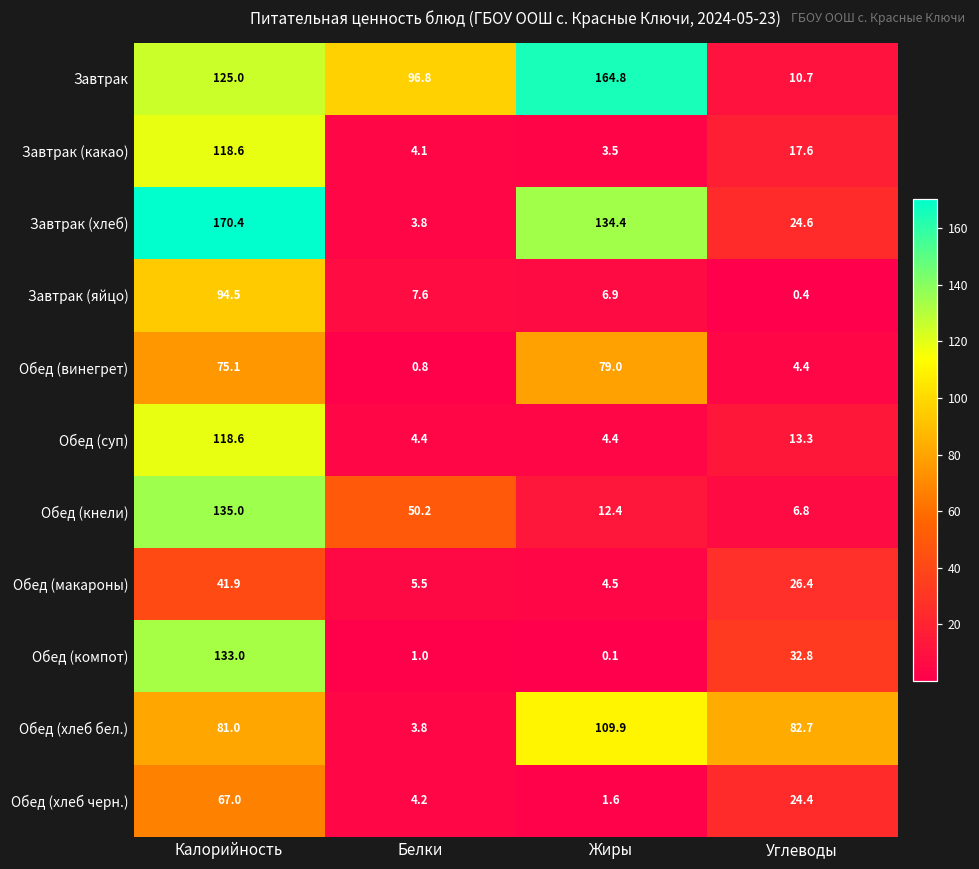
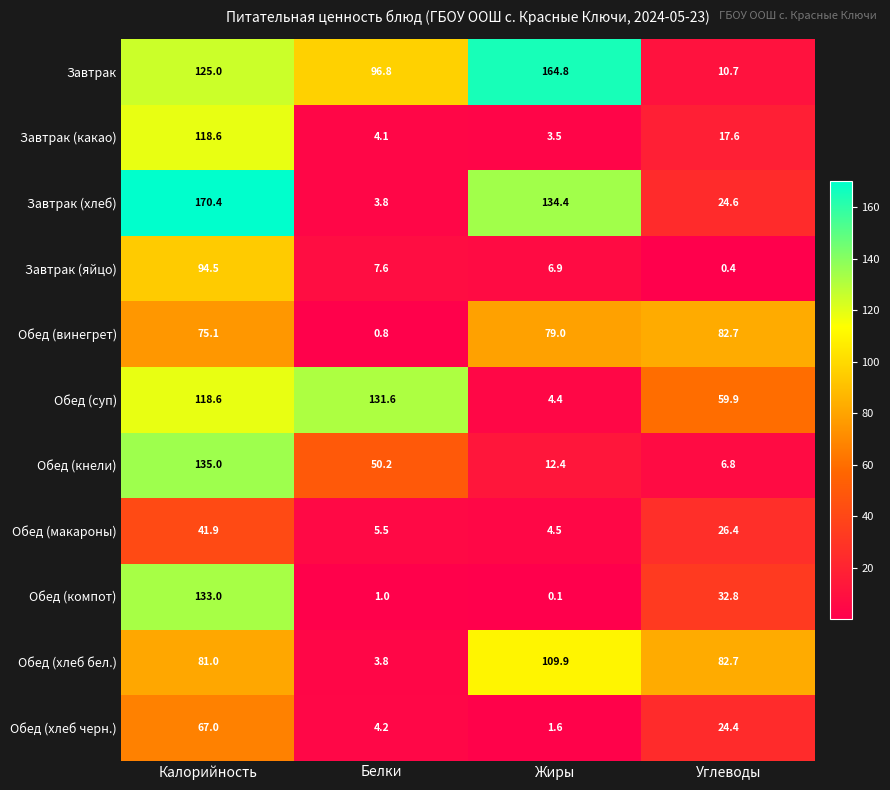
  {
    "Завтрак": {
      "Калорийность": 125.0,
      "Белки": 96.8,
      "Жиры": 164.8,
      "Углеводы": 10.7
    },
    "Завтрак (какао)": {
      "Калорийность": 118.6,
      "Белки": 4.1,
      "Жиры": 3.5,
      "Углеводы": 17.6
    },
    "Завтрак (хлеб)": {
      "Калорийность": 170.4,
      "Белки": 3.8,
      "Жиры": 134.4,
      "Углеводы": 24.6
    },
    "Завтрак (яйцо)": {
      "Калорийность": 94.5,
      "Белки": 7.6,
      "Жиры": 6.9,
      "Углеводы": 0.4
    },
    "Обед (винегрет)": {
      "Калорийность": 75.1,
      "Белки": 0.8,
      "Жиры": 79.0,
-     "Углеводы": 4.4
+     "Углеводы": 82.7
    },
    "Обед (суп)": {
      "Калорийность": 118.6,
-     "Белки": 4.4,
+     "Белки": 131.6,
      "Жиры": 4.4,
-     "Углеводы": 13.3
+     "Углеводы": 59.9
    },
    "Обед (кнели)": {
      "Калорийность": 135.0,
      "Белки": 50.2,
      "Жиры": 12.4,
      "Углеводы": 6.8
    },
    "Обед (макароны)": {
      "Калорийность": 41.9,
      "Белки": 5.5,
      "Жиры": 4.5,
      "Углеводы": 26.4
    },
    "Обед (компот)": {
      "Калорийность": 133.0,
      "Белки": 1.0,
      "Жиры": 0.1,
      "Углеводы": 32.8
    },
    "Обед (хлеб бел.)": {
      "Калорийность": 81.0,
      "Белки": 3.8,
      "Жиры": 109.9,
      "Углеводы": 82.7
    },
    "Обед (хлеб черн.)": {
      "Калорийность": 67.0,
      "Белки": 4.2,
      "Жиры": 1.6,
      "Углеводы": 24.4
    }
  }
